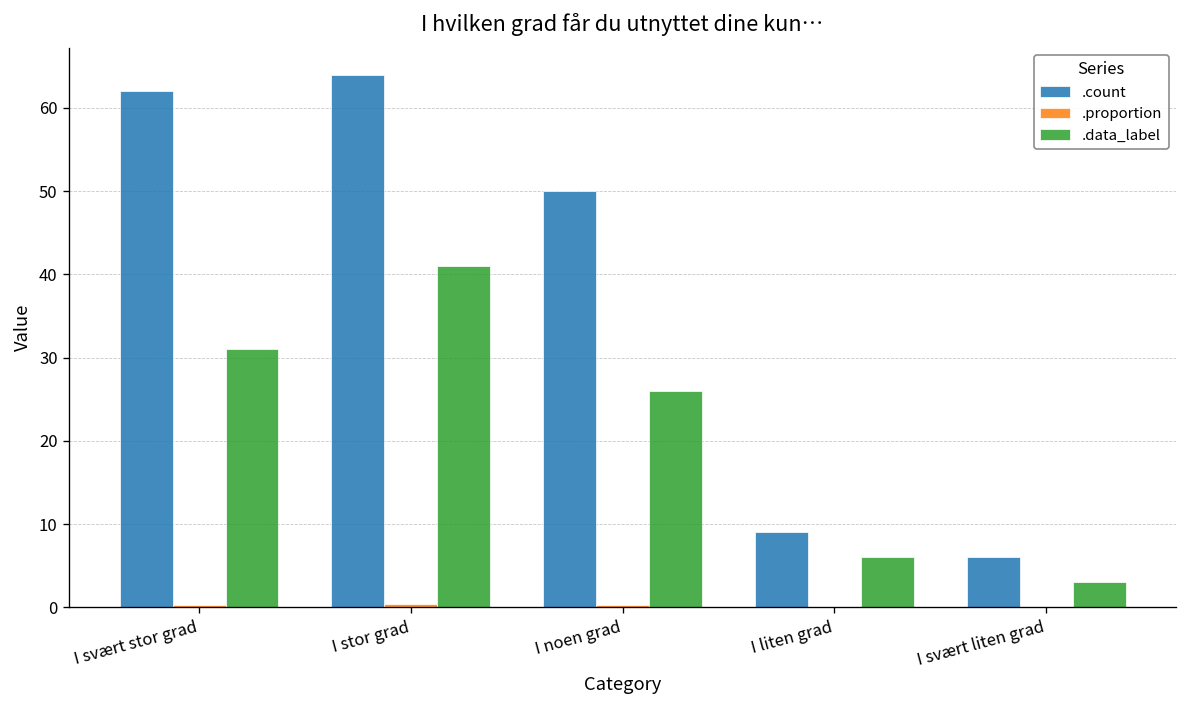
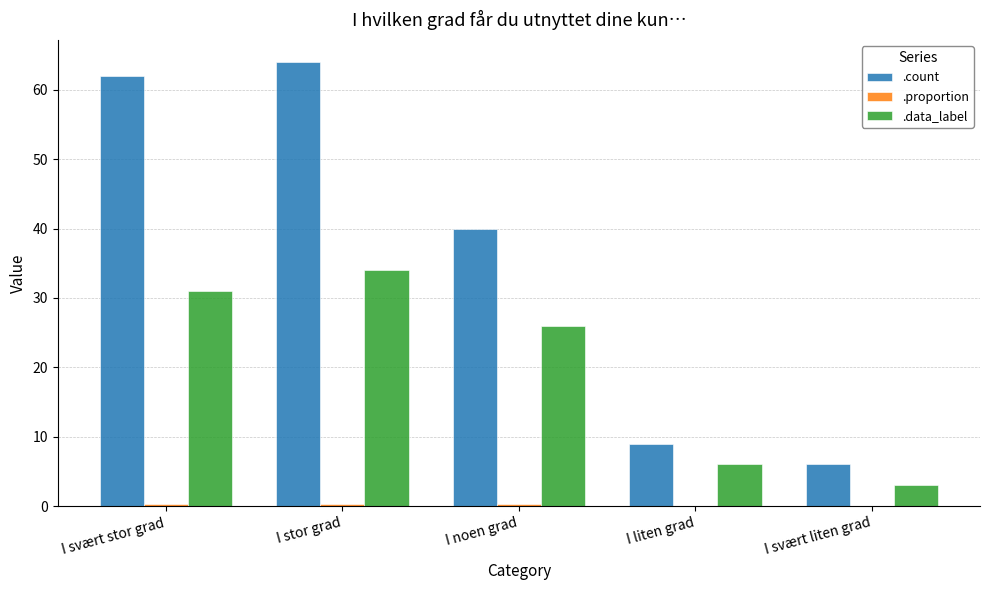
  {
    ".count": {
      "I svært stor grad": 62,
      "I stor grad": 64,
-     "I noen grad": 50,
+     "I noen grad": 40,
      "I liten grad": 9,
      "I svært liten grad": 6
    },
    ".data_label": {
      "I svært stor grad": 31,
-     "I stor grad": 41,
+     "I stor grad": 34,
      "I noen grad": 26,
      "I liten grad": 6,
      "I svært liten grad": 3
    }
  }
